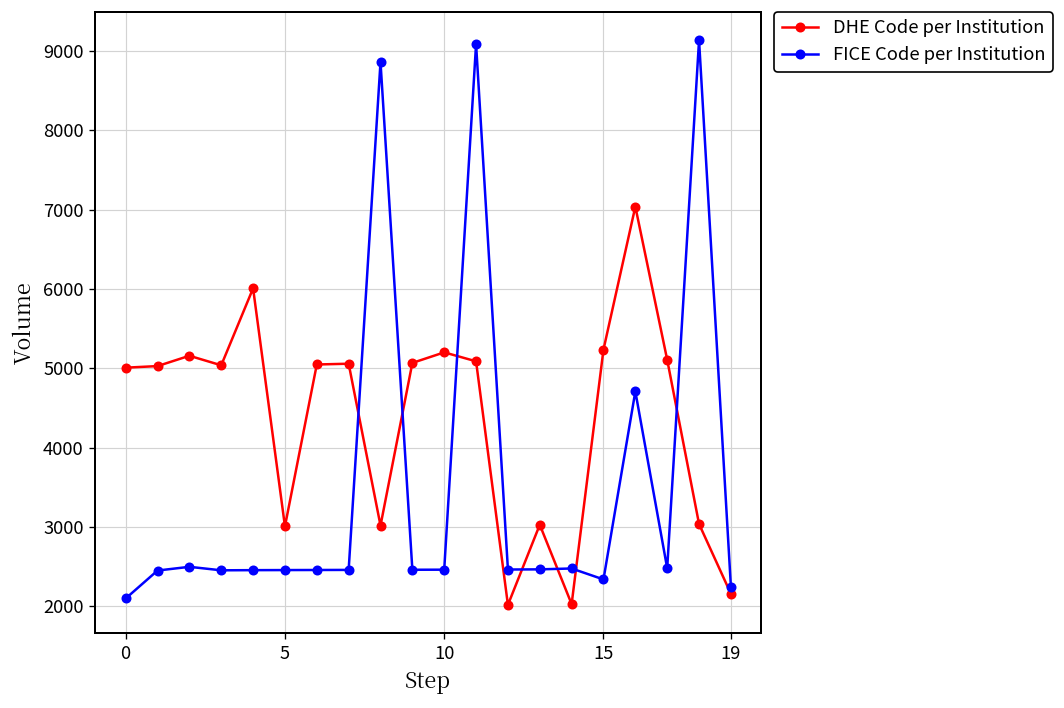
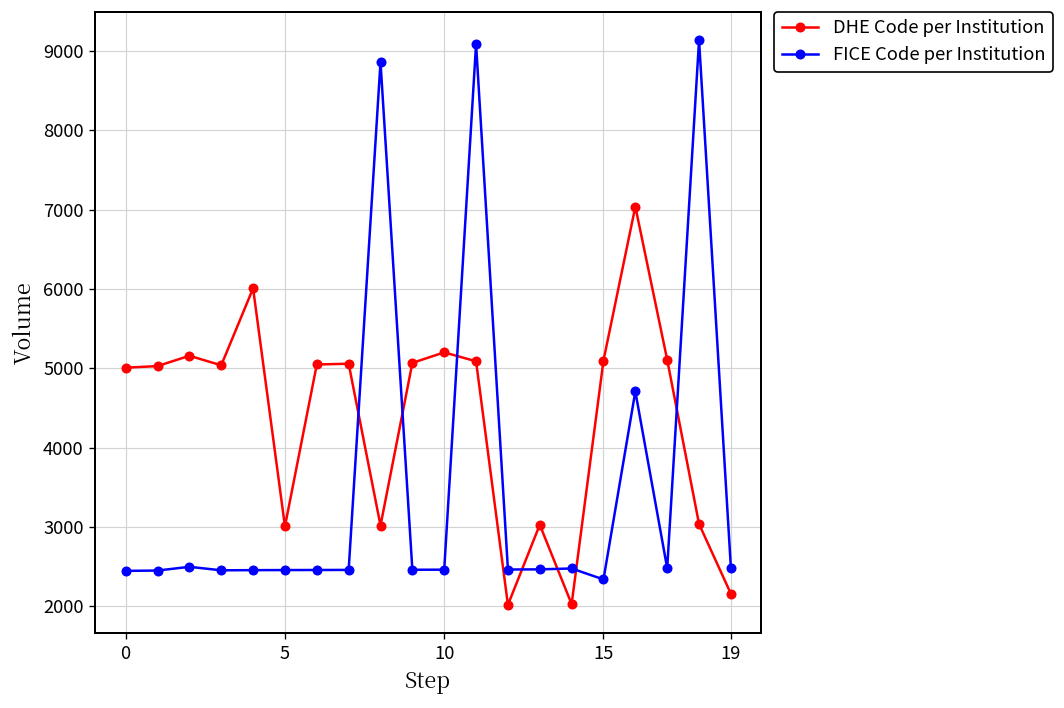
  {
    "DHE Code per Institution": {
      "0": 5000,
      "5": 3000,
      "10": 5200,
-     "15": 5200,
+     "15": 5100,
      "19": 2200
    },
    "FICE Code per Institution": {
-     "0": 2100,
+     "0": 2400,
      "5": 2500,
      "10": 2500,
      "15": 2300,
-     "19": 2300
+     "19": 2500
    }
  }
